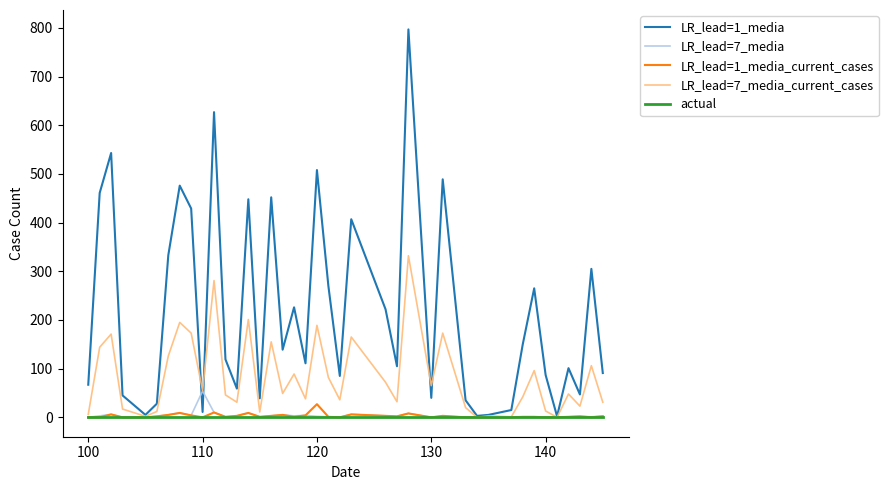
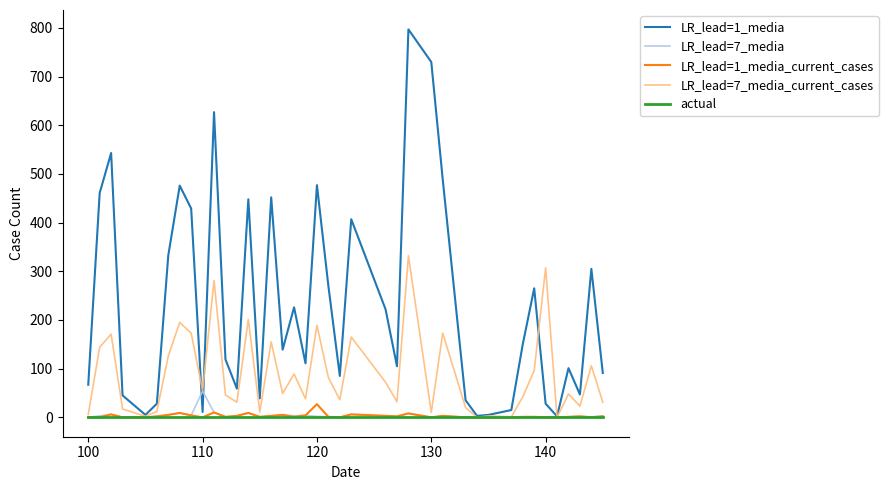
  {
    "LR_lead=1_media": {
      "100": 70,
      "110": 10,
-     "120": 510,
-     "130": 40,
-     "140": 90
+     "120": 480,
+     "130": 730,
+     "140": 30
    },
    "LR_lead=1_media_current_cases": {
      "120": 30
    },
    "LR_lead=7_media_current_cases": {
      "100": 10,
      "120": 190,
-     "130": 70,
-     "140": 10
+     "130": 10,
+     "140": 310
    }
  }
